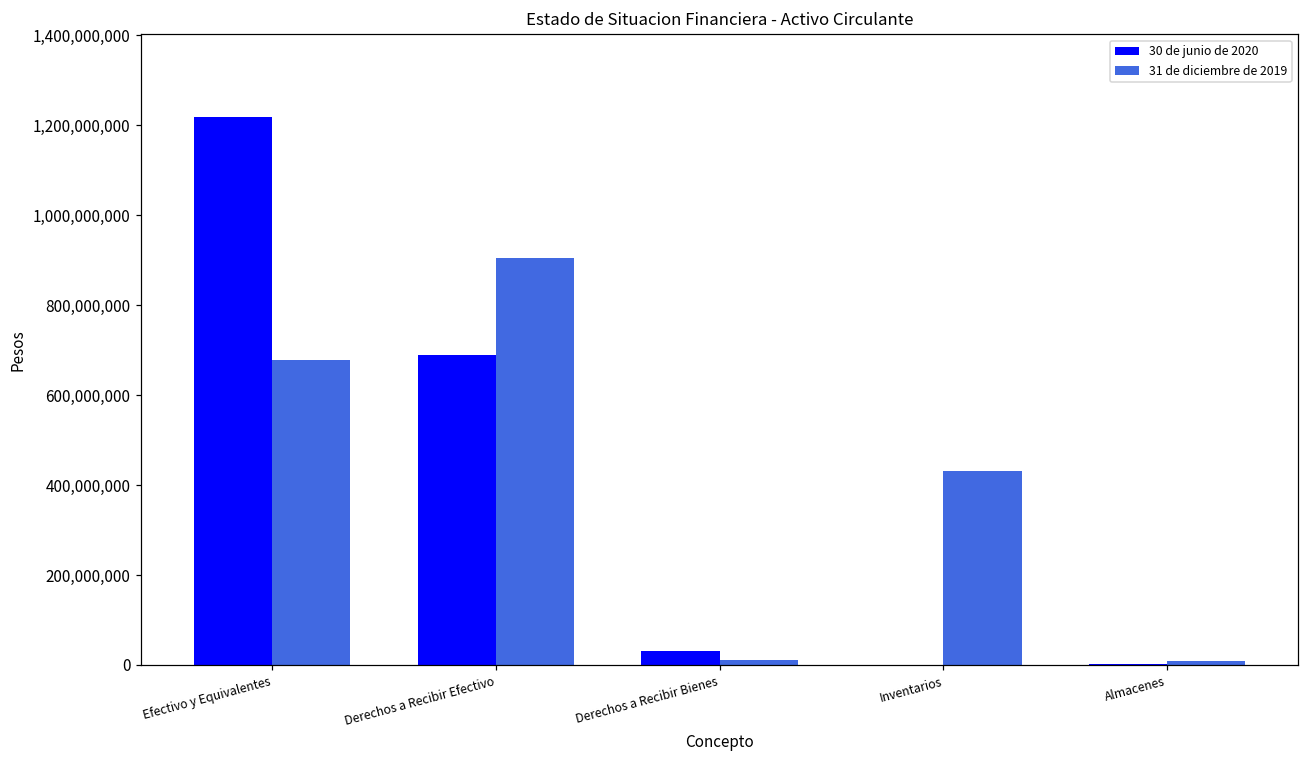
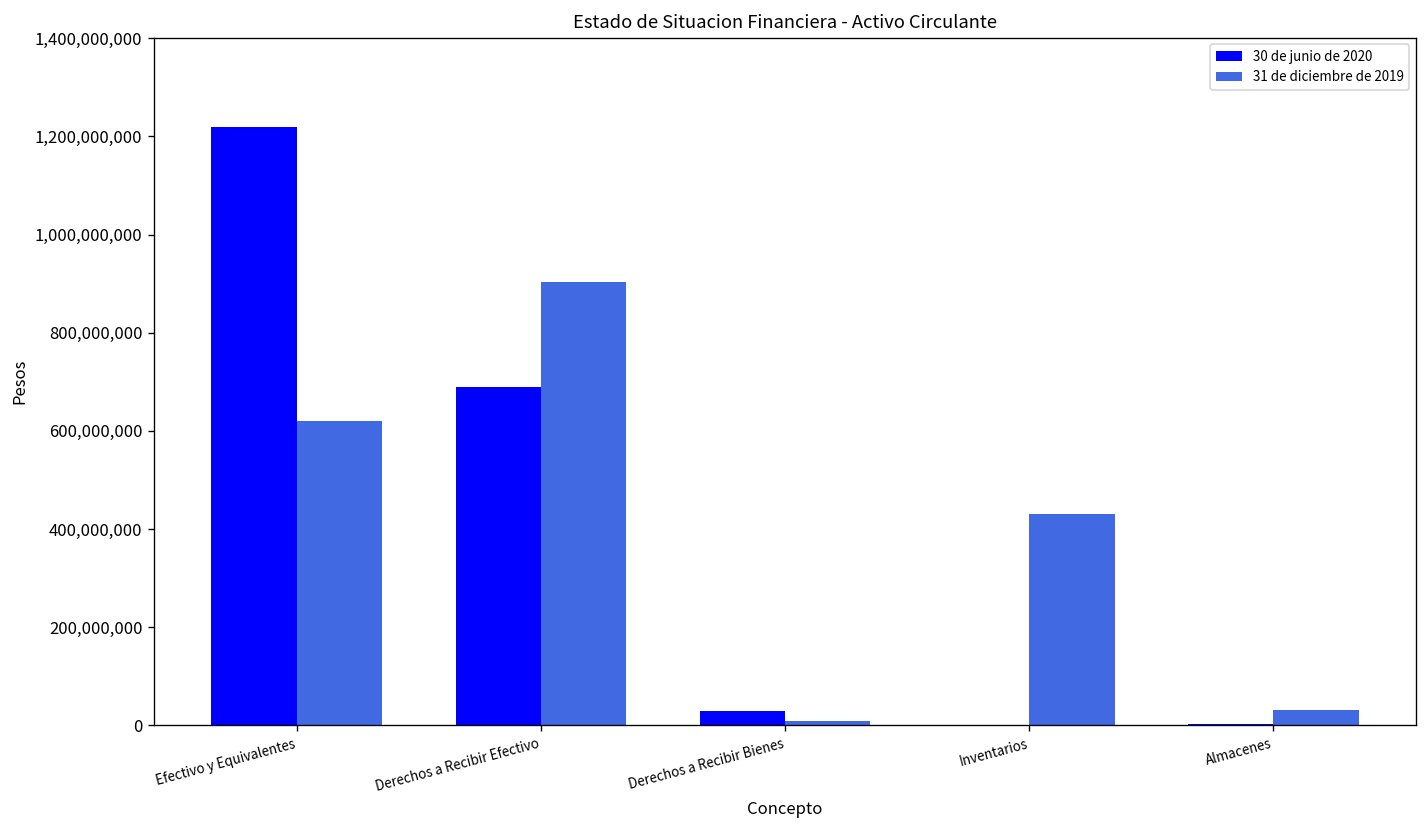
  {
    "30 de junio de 2020": {
      "Efectivo y Equivalentes": "1,220,000,000",
      "Derechos a Recibir Efectivo": "690,000,000",
      "Derechos a Recibir Bienes": "30,000,000",
      "Inventarios": "0"
    },
    "31 de diciembre de 2019": {
-     "Efectivo y Equivalentes": "680,000,000",
+     "Efectivo y Equivalentes": "620,000,000",
      "Derechos a Recibir Efectivo": "900,000,000",
      "Derechos a Recibir Bienes": "10,000,000",
      "Inventarios": "430,000,000",
-     "Almacenes": "10,000,000"
+     "Almacenes": "30,000,000"
    }
  }
